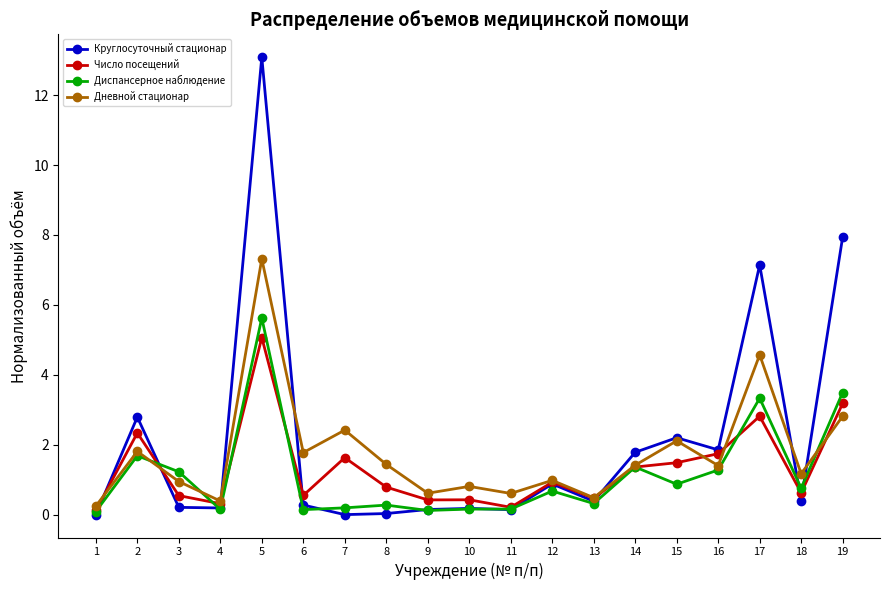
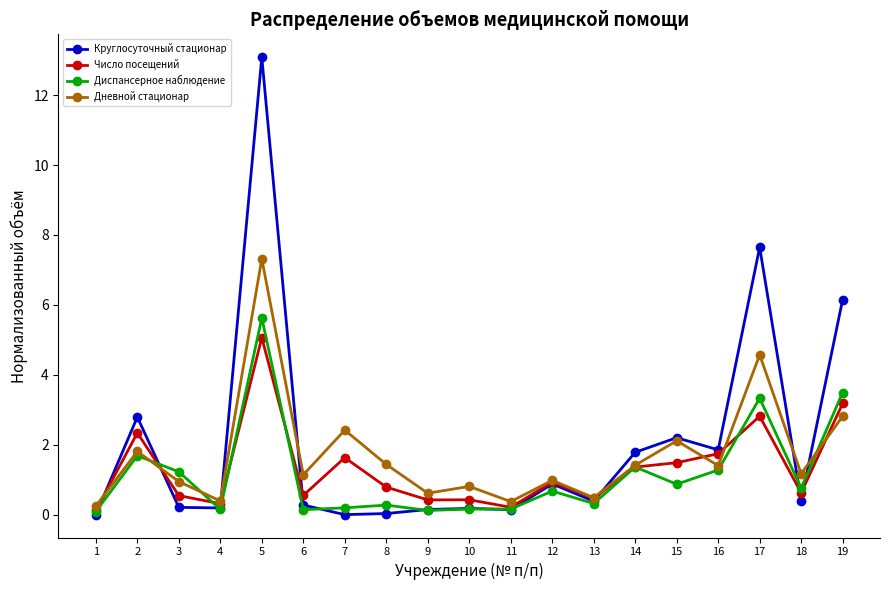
  {
    "Круглосуточный стационар": {
      "1": 0.0,
      "2": 2.8,
      "3": 0.2,
      "5": 13.1,
      "6": 0.3,
      "7": 0.0,
      "8": 0.0,
      "14": 1.8,
      "15": 2.2,
      "16": 1.9,
-     "17": 7.1,
+     "17": 7.6,
      "18": 0.4,
-     "19": 7.9
+     "19": 6.2
    },
    "Число посещений": {
      "2": 2.3,
      "3": 0.5,
      "4": 0.3,
      "5": 5.1,
      "6": 0.5,
      "7": 1.6,
      "8": 0.8,
      "9": 0.4,
      "10": 0.4,
      "15": 1.5,
      "16": 1.7,
      "17": 2.8,
      "18": 0.6,
      "19": 3.2
    },
    "Диспансерное наблюдение": {
      "2": 1.7,
      "3": 1.2,
      "5": 5.6,
      "6": 0.1,
      "7": 0.2,
      "8": 0.3,
      "12": 0.7,
      "15": 0.9,
      "16": 1.3,
      "17": 3.3,
      "18": 0.8,
      "19": 3.5
    },
    "Дневной стационар": {
      "1": 0.2,
      "2": 1.8,
      "3": 0.9,
      "4": 0.4,
      "5": 7.3,
-     "6": 1.8,
+     "6": 1.1,
      "7": 2.4,
      "8": 1.4,
      "9": 0.6,
      "10": 0.8,
-     "11": 0.6,
+     "11": 0.4,
      "15": 2.1,
      "16": 1.4,
      "17": 4.6,
      "18": 1.2,
      "19": 2.8
    }
  }
